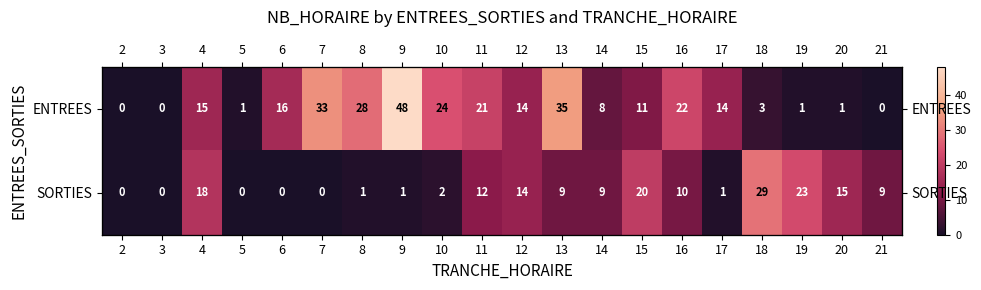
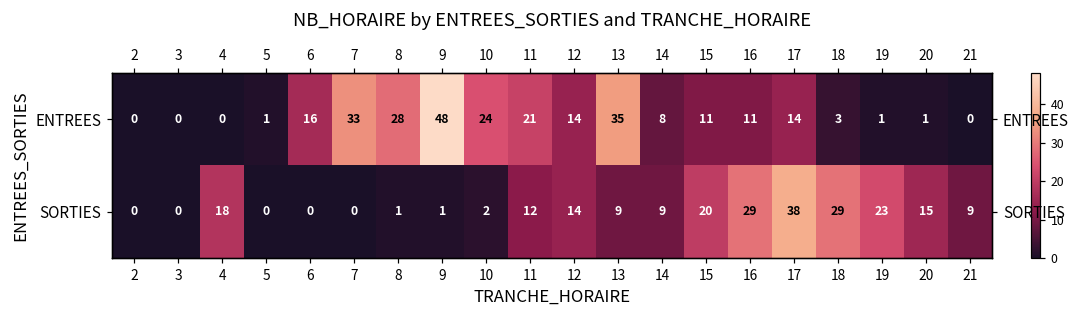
  {
    "ENTREES": {
      "2": 0,
      "3": 0,
-     "4": 15,
+     "4": 0,
      "5": 1,
      "6": 16,
      "7": 33,
      "8": 28,
      "9": 48,
      "10": 24,
      "11": 21,
      "12": 14,
      "13": 35,
      "14": 8,
      "15": 11,
-     "16": 22,
+     "16": 11,
      "17": 14,
      "18": 3,
      "19": 1,
      "20": 1,
      "21": 0
    },
    "SORTIES": {
      "2": 0,
      "3": 0,
      "4": 18,
      "5": 0,
      "6": 0,
      "7": 0,
      "8": 1,
      "9": 1,
      "10": 2,
      "11": 12,
      "12": 14,
      "13": 9,
      "14": 9,
      "15": 20,
-     "16": 10,
-     "17": 1,
+     "16": 29,
+     "17": 38,
      "18": 29,
      "19": 23,
      "20": 15,
      "21": 9
    }
  }
